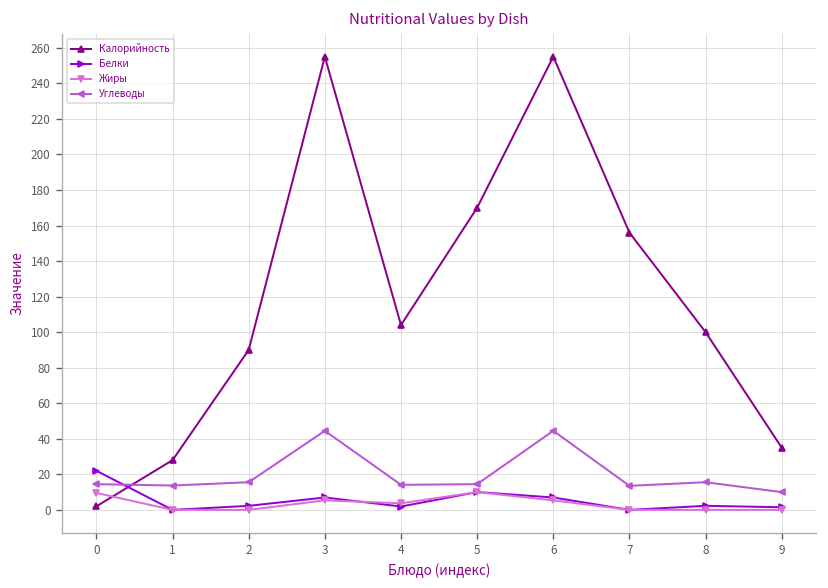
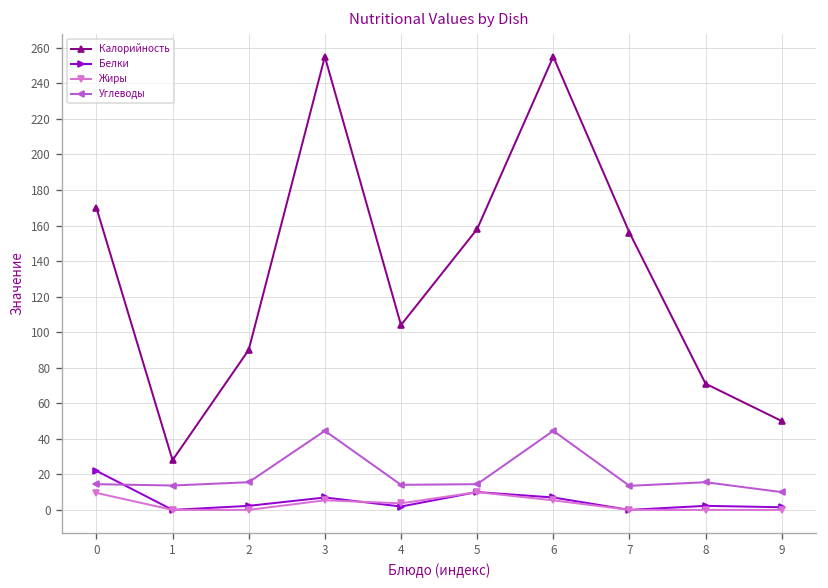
  {
    "Калорийность": {
-     "0": 2,
+     "0": 170,
      "1": 28,
      "2": 90,
      "3": 255,
      "4": 104,
-     "5": 170,
+     "5": 158,
      "6": 255,
      "7": 156,
-     "8": 100,
-     "9": 35
+     "8": 71,
+     "9": 50
    },
    "Белки": {
      "0": 22,
      "2": 2,
      "4": 2,
      "8": 2
    }
  }
